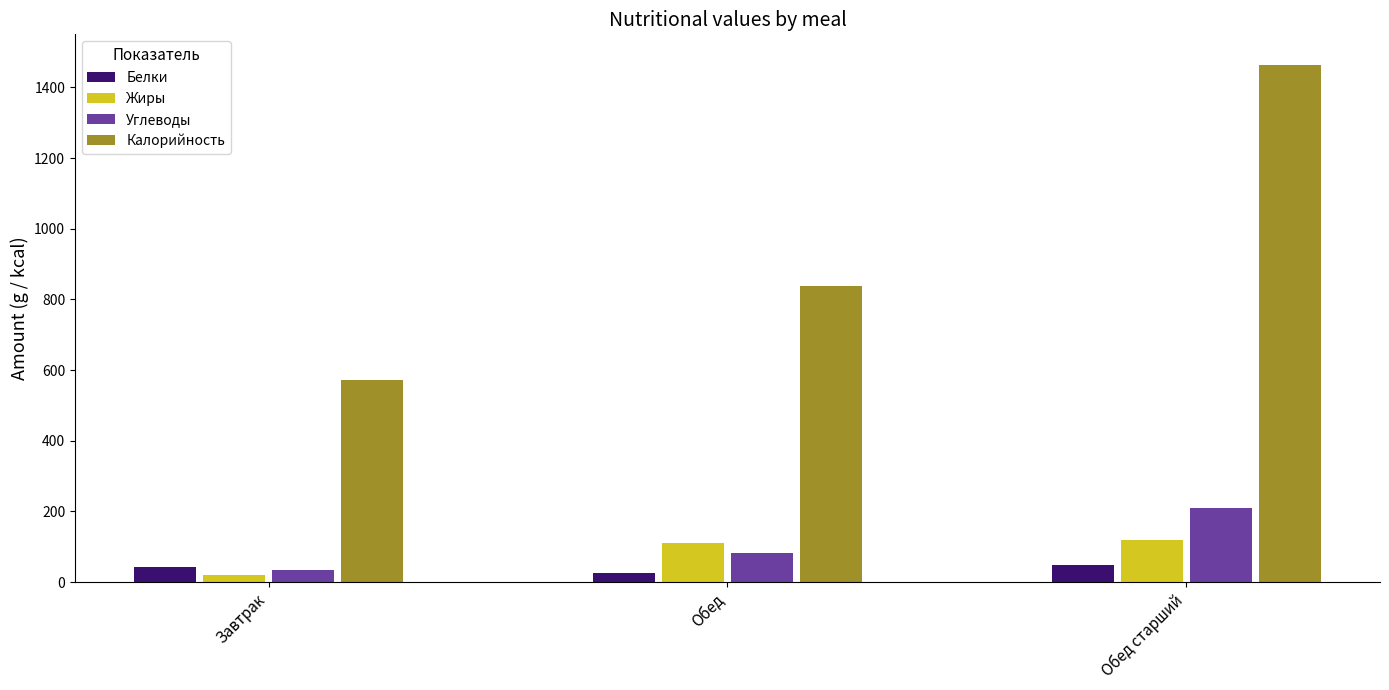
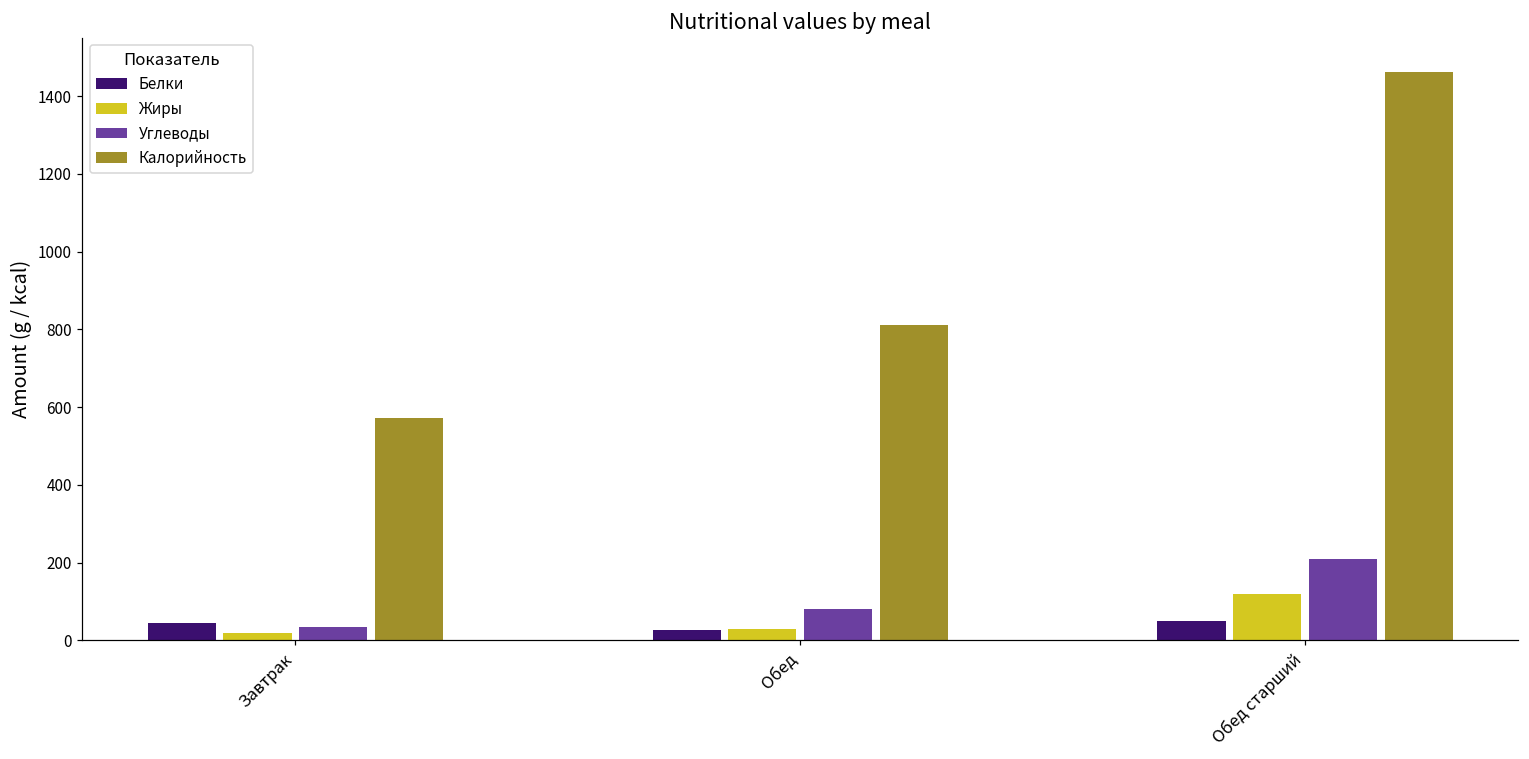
  {
    "Белки": {
      "Завтрак": 40,
      "Обед": 30,
      "Обед старший": 50
    },
    "Жиры": {
      "Завтрак": 20,
-     "Обед": 110,
+     "Обед": 30,
      "Обед старший": 120
    },
    "Углеводы": {
      "Завтрак": 30,
      "Обед": 80,
      "Обед старший": 210
    },
    "Калорийность": {
      "Завтрак": 570,
-     "Обед": 840,
+     "Обед": 810,
      "Обед старший": 1460
    }
  }
